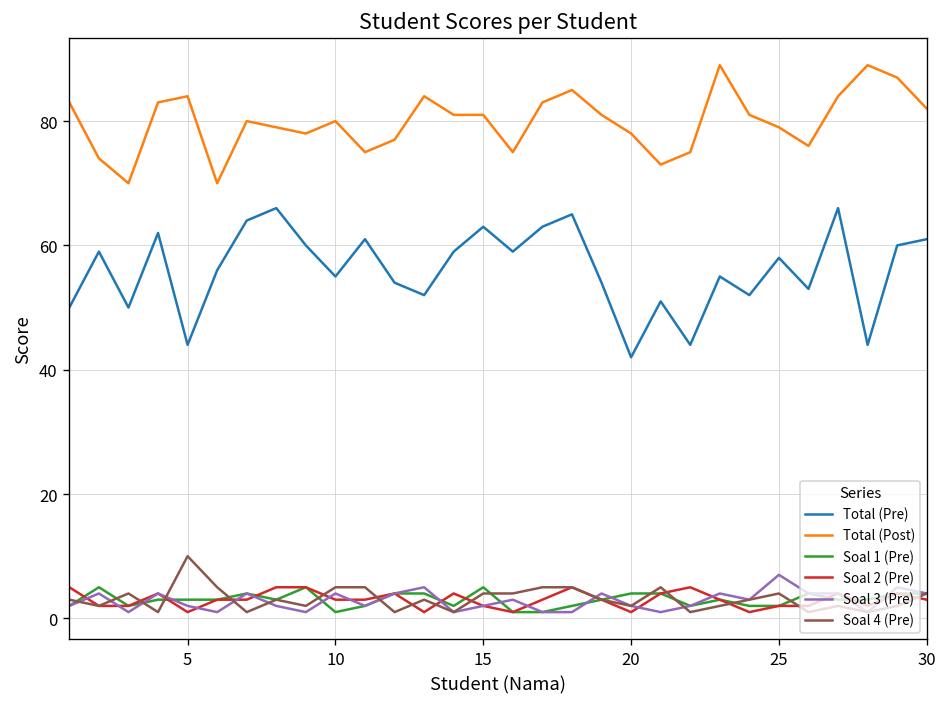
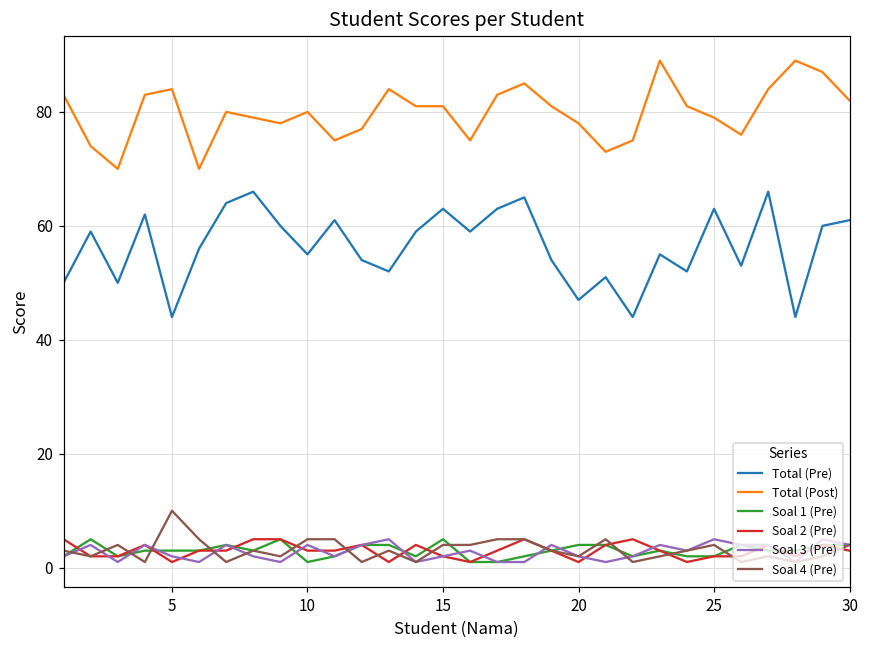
  {
    "Total (Pre)": {
      "5": 44,
      "10": 55,
      "15": 63,
-     "20": 42,
-     "25": 58,
+     "20": 47,
+     "25": 63,
      "30": 61
    },
    "Total (Post)": {
      "5": 84,
      "10": 80,
      "15": 81,
      "20": 78,
      "25": 79,
      "30": 82
    },
    "Soal 1 (Pre)": {
      "5": 3,
      "10": 1,
      "15": 5,
      "20": 4
    },
    "Soal 2 (Pre)": {
      "5": 1,
      "10": 3,
      "20": 1,
      "30": 3
    },
    "Soal 3 (Pre)": {
      "5": 2,
      "10": 4,
-     "25": 7
+     "25": 5
    },
    "Soal 4 (Pre)": {
      "5": 10,
      "10": 5,
      "15": 4,
      "25": 4
    }
  }
